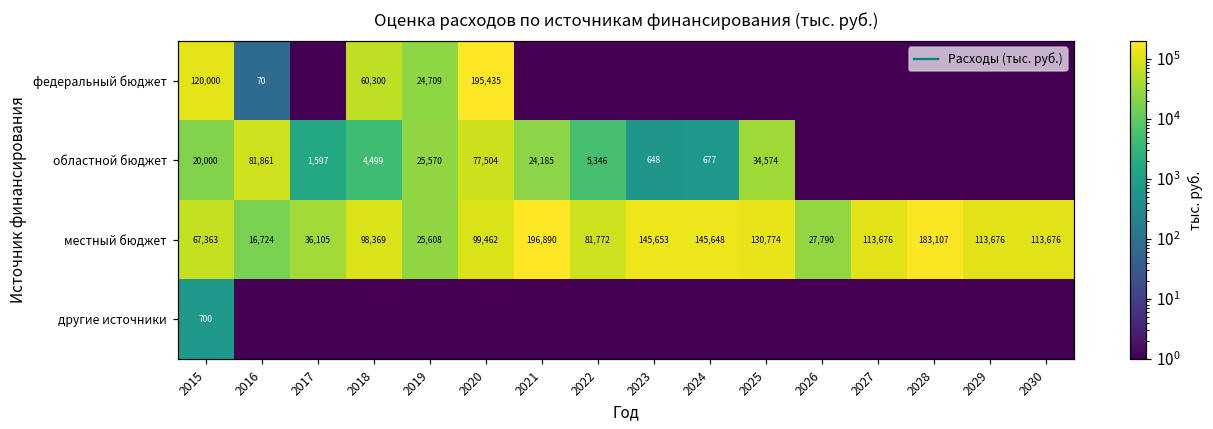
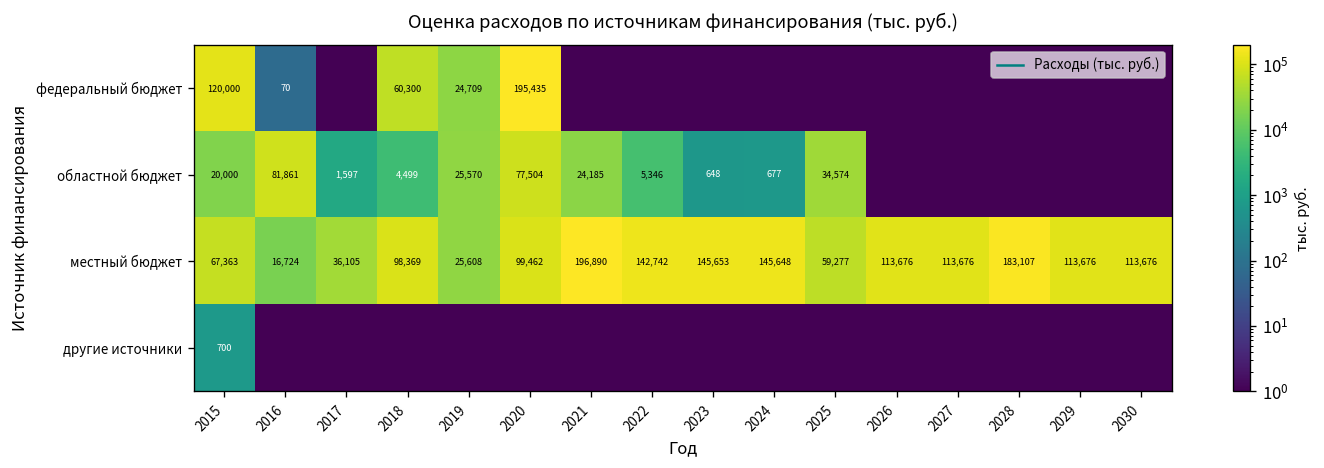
  {
    "федеральный бюджет": {
      "2015": "120,000",
      "2016": "70",
      "2018": "60,300",
      "2019": "24,709",
      "2020": "195,435"
    },
    "областной бюджет": {
      "2015": "20,000",
      "2016": "81,861",
      "2017": "1,597",
      "2018": "4,499",
      "2019": "25,570",
      "2020": "77,504",
      "2021": "24,185",
      "2022": "5,346",
      "2023": "648",
      "2024": "677",
      "2025": "34,574"
    },
    "местный бюджет": {
      "2015": "67,363",
      "2016": "16,724",
      "2017": "36,105",
      "2018": "98,369",
      "2019": "25,608",
      "2020": "99,462",
      "2021": "196,890",
-     "2022": "81,772",
+     "2022": "142,742",
      "2023": "145,653",
      "2024": "145,648",
-     "2025": "130,774",
-     "2026": "27,790",
+     "2025": "59,277",
+     "2026": "113,676",
      "2027": "113,676",
      "2028": "183,107",
      "2029": "113,676",
      "2030": "113,676"
    },
    "другие источники": {
      "2015": "700"
    }
  }
